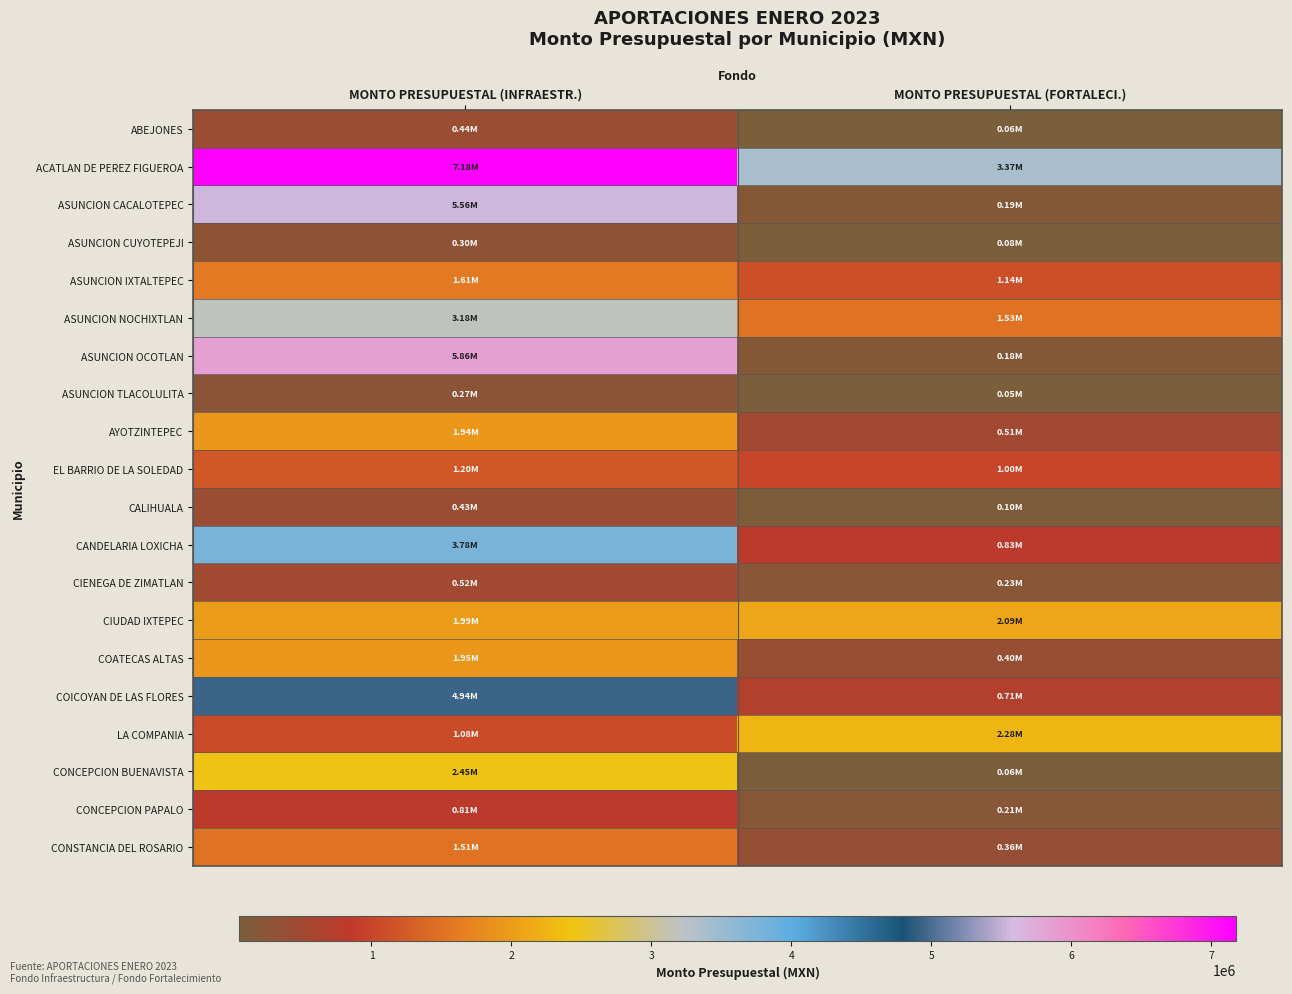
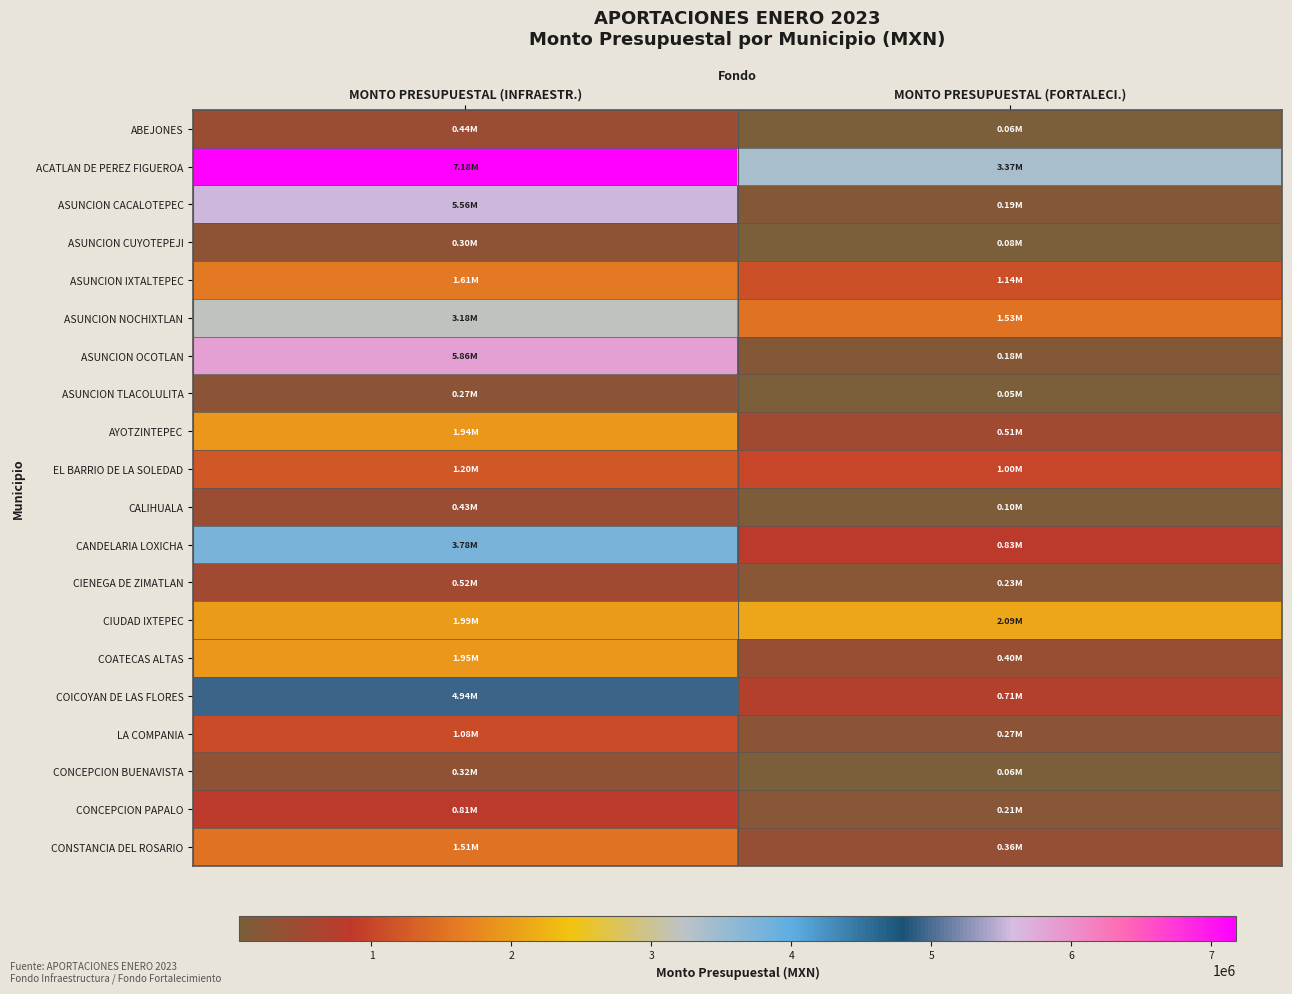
  {
    "ABEJONES": {
      "MONTO PRESUPUESTAL (INFRAESTR.)": "0.44M",
      "MONTO PRESUPUESTAL (FORTALECI.)": "0.06M"
    },
    "ACATLAN DE PEREZ FIGUEROA": {
      "MONTO PRESUPUESTAL (INFRAESTR.)": "7.18M",
      "MONTO PRESUPUESTAL (FORTALECI.)": "3.37M"
    },
    "ASUNCION CACALOTEPEC": {
      "MONTO PRESUPUESTAL (INFRAESTR.)": "5.56M",
      "MONTO PRESUPUESTAL (FORTALECI.)": "0.19M"
    },
    "ASUNCION CUYOTEPEJI": {
      "MONTO PRESUPUESTAL (INFRAESTR.)": "0.30M",
      "MONTO PRESUPUESTAL (FORTALECI.)": "0.08M"
    },
    "ASUNCION IXTALTEPEC": {
      "MONTO PRESUPUESTAL (INFRAESTR.)": "1.61M",
      "MONTO PRESUPUESTAL (FORTALECI.)": "1.14M"
    },
    "ASUNCION NOCHIXTLAN": {
      "MONTO PRESUPUESTAL (INFRAESTR.)": "3.18M",
      "MONTO PRESUPUESTAL (FORTALECI.)": "1.53M"
    },
    "ASUNCION OCOTLAN": {
      "MONTO PRESUPUESTAL (INFRAESTR.)": "5.86M",
      "MONTO PRESUPUESTAL (FORTALECI.)": "0.18M"
    },
    "ASUNCION TLACOLULITA": {
      "MONTO PRESUPUESTAL (INFRAESTR.)": "0.27M",
      "MONTO PRESUPUESTAL (FORTALECI.)": "0.05M"
    },
    "AYOTZINTEPEC": {
      "MONTO PRESUPUESTAL (INFRAESTR.)": "1.94M",
      "MONTO PRESUPUESTAL (FORTALECI.)": "0.51M"
    },
    "EL BARRIO DE LA SOLEDAD": {
      "MONTO PRESUPUESTAL (INFRAESTR.)": "1.20M",
      "MONTO PRESUPUESTAL (FORTALECI.)": "1.00M"
    },
    "CALIHUALA": {
      "MONTO PRESUPUESTAL (INFRAESTR.)": "0.43M",
      "MONTO PRESUPUESTAL (FORTALECI.)": "0.10M"
    },
    "CANDELARIA LOXICHA": {
      "MONTO PRESUPUESTAL (INFRAESTR.)": "3.78M",
      "MONTO PRESUPUESTAL (FORTALECI.)": "0.83M"
    },
    "CIENEGA DE ZIMATLAN": {
      "MONTO PRESUPUESTAL (INFRAESTR.)": "0.52M",
      "MONTO PRESUPUESTAL (FORTALECI.)": "0.23M"
    },
    "CIUDAD IXTEPEC": {
      "MONTO PRESUPUESTAL (INFRAESTR.)": "1.99M",
      "MONTO PRESUPUESTAL (FORTALECI.)": "2.09M"
    },
    "COATECAS ALTAS": {
      "MONTO PRESUPUESTAL (INFRAESTR.)": "1.95M",
      "MONTO PRESUPUESTAL (FORTALECI.)": "0.40M"
    },
    "COICOYAN DE LAS FLORES": {
      "MONTO PRESUPUESTAL (INFRAESTR.)": "4.94M",
      "MONTO PRESUPUESTAL (FORTALECI.)": "0.71M"
    },
    "LA COMPANIA": {
      "MONTO PRESUPUESTAL (INFRAESTR.)": "1.08M",
-     "MONTO PRESUPUESTAL (FORTALECI.)": "2.28M"
+     "MONTO PRESUPUESTAL (FORTALECI.)": "0.27M"
    },
    "CONCEPCION BUENAVISTA": {
-     "MONTO PRESUPUESTAL (INFRAESTR.)": "2.45M",
+     "MONTO PRESUPUESTAL (INFRAESTR.)": "0.32M",
      "MONTO PRESUPUESTAL (FORTALECI.)": "0.06M"
    },
    "CONCEPCION PAPALO": {
      "MONTO PRESUPUESTAL (INFRAESTR.)": "0.81M",
      "MONTO PRESUPUESTAL (FORTALECI.)": "0.21M"
    },
    "CONSTANCIA DEL ROSARIO": {
      "MONTO PRESUPUESTAL (INFRAESTR.)": "1.51M",
      "MONTO PRESUPUESTAL (FORTALECI.)": "0.36M"
    }
  }
